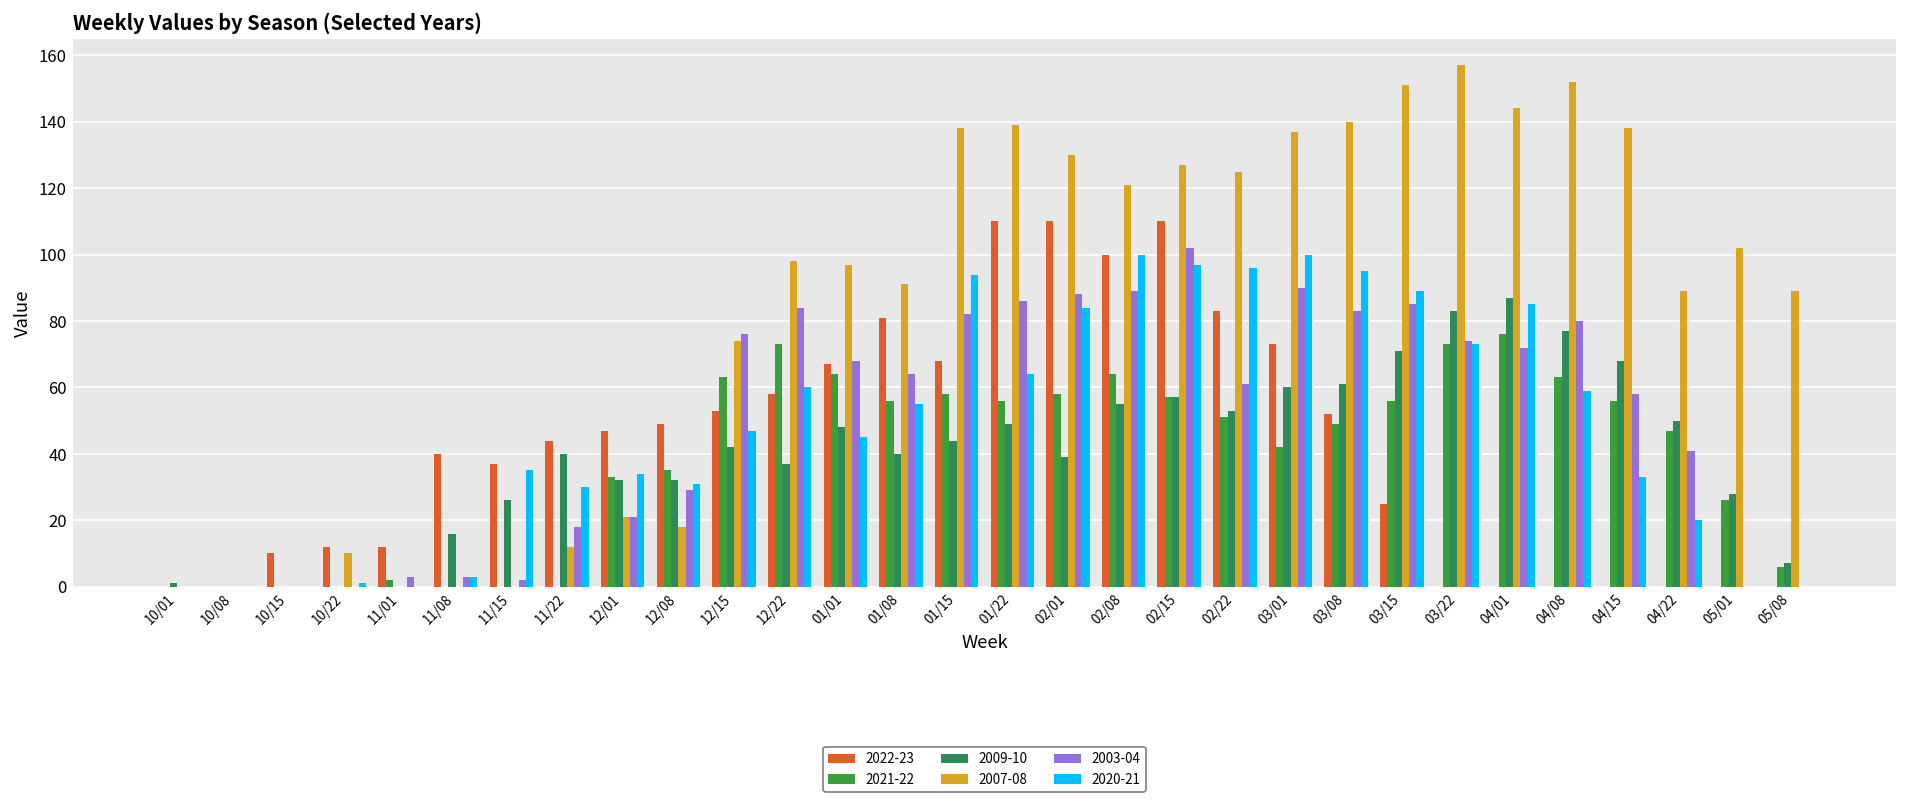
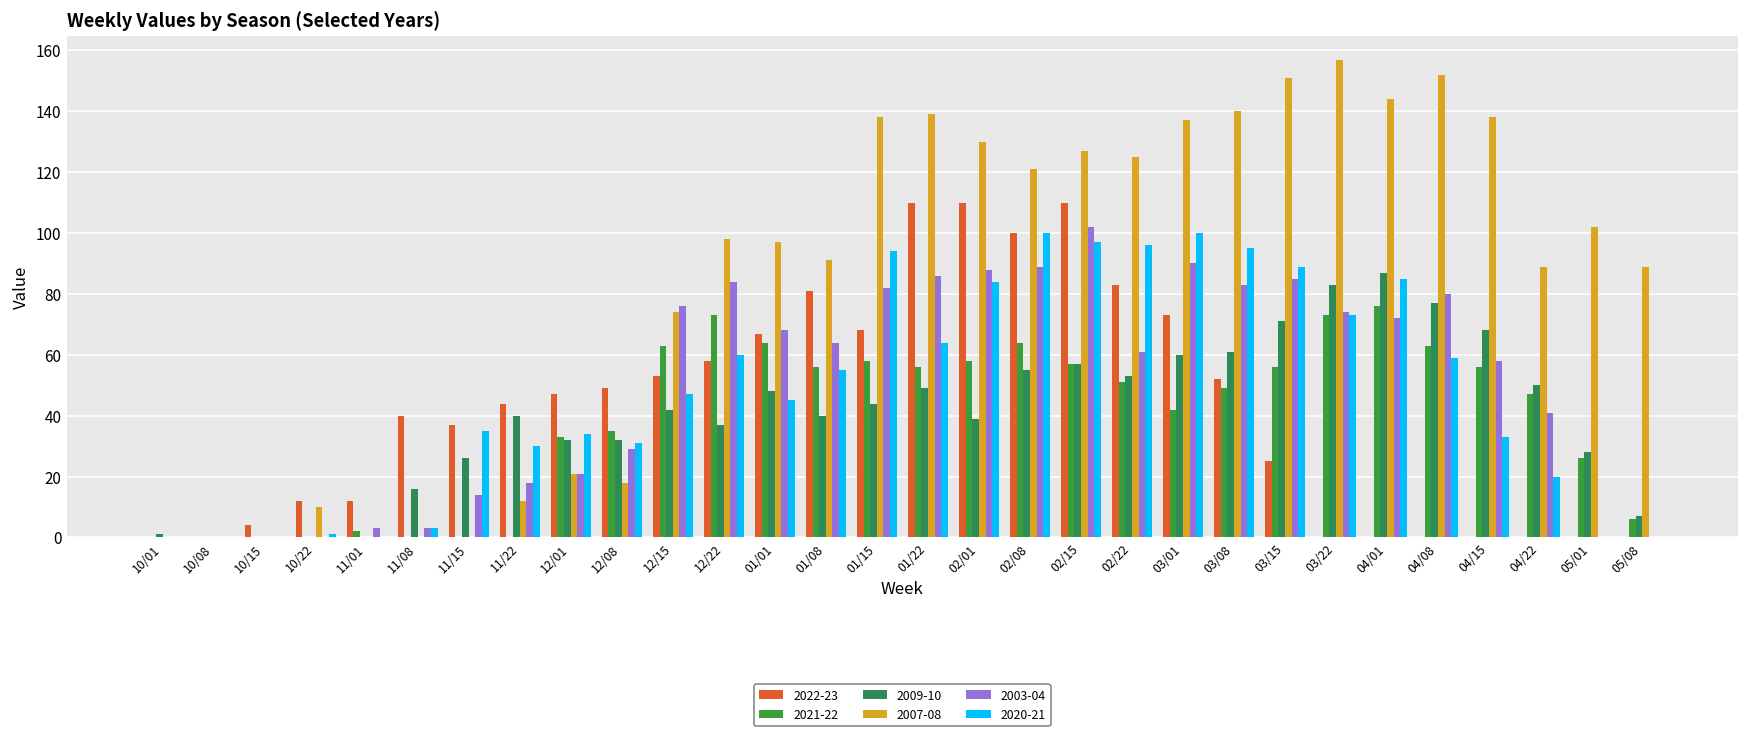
  {
    "2022-23": {
      "10/01": 0,
      "10/08": 0,
-     "10/15": 10,
+     "10/15": 4,
      "10/22": 12,
      "11/01": 12,
      "11/08": 40,
      "11/15": 37,
      "11/22": 44,
      "12/01": 47,
      "12/08": 49,
      "12/15": 53,
      "12/22": 58,
      "01/01": 67,
      "01/08": 81,
      "01/15": 68,
      "01/22": 110,
      "02/01": 110,
      "02/08": 100,
      "02/15": 110,
      "02/22": 83,
      "03/01": 73,
      "03/08": 52,
      "03/15": 25,
      "03/22": 0,
      "04/01": 0,
      "04/08": 0,
      "04/15": 0,
      "04/22": 0,
      "05/01": 0,
      "05/08": 0
    },
    "2007-08": {
      "10/01": 0,
      "10/08": 0,
      "10/15": 0,
      "10/22": 10,
      "11/01": 0,
      "11/08": 0,
      "11/15": 0,
      "11/22": 12,
      "12/01": 21,
      "12/08": 18,
      "12/15": 74,
      "12/22": 98,
      "01/01": 97,
      "01/08": 91,
      "01/15": 138,
      "01/22": 139,
      "02/01": 130,
      "02/08": 121,
      "02/15": 127,
      "02/22": 125,
      "03/01": 137,
      "03/08": 140,
      "03/15": 151,
      "03/22": 157,
      "04/01": 144,
      "04/08": 152,
      "04/15": 138,
      "04/22": 89,
      "05/01": 102,
      "05/08": 89
    },
    "2003-04": {
      "10/01": 0,
      "10/08": 0,
      "10/15": 0,
      "10/22": 0,
      "11/01": 3,
      "11/08": 3,
-     "11/15": 2,
+     "11/15": 14,
      "11/22": 18,
      "12/01": 21,
      "12/08": 29,
      "12/15": 76,
      "12/22": 84,
      "01/01": 68,
      "01/08": 64,
      "01/15": 82,
      "01/22": 86,
      "02/01": 88,
      "02/08": 89,
      "02/15": 102,
      "02/22": 61,
      "03/01": 90,
      "03/08": 83,
      "03/15": 85,
      "03/22": 74,
      "04/01": 72,
      "04/08": 80,
      "04/15": 58,
      "04/22": 41,
      "05/01": 0,
      "05/08": 0
    },
    "2020-21": {
      "10/01": 0,
      "10/08": 0,
      "10/15": 0,
      "10/22": 1,
      "11/01": 0,
      "11/08": 3,
      "11/15": 35,
      "11/22": 30,
      "12/01": 34,
      "12/08": 31,
      "12/15": 47,
      "12/22": 60,
      "01/01": 45,
      "01/08": 55,
      "01/15": 94,
      "01/22": 64,
      "02/01": 84,
      "02/08": 100,
      "02/15": 97,
      "02/22": 96,
      "03/01": 100,
      "03/08": 95,
      "03/15": 89,
      "03/22": 73,
      "04/01": 85,
      "04/08": 59,
      "04/15": 33,
      "04/22": 20,
      "05/01": 0,
      "05/08": 0
    }
  }
